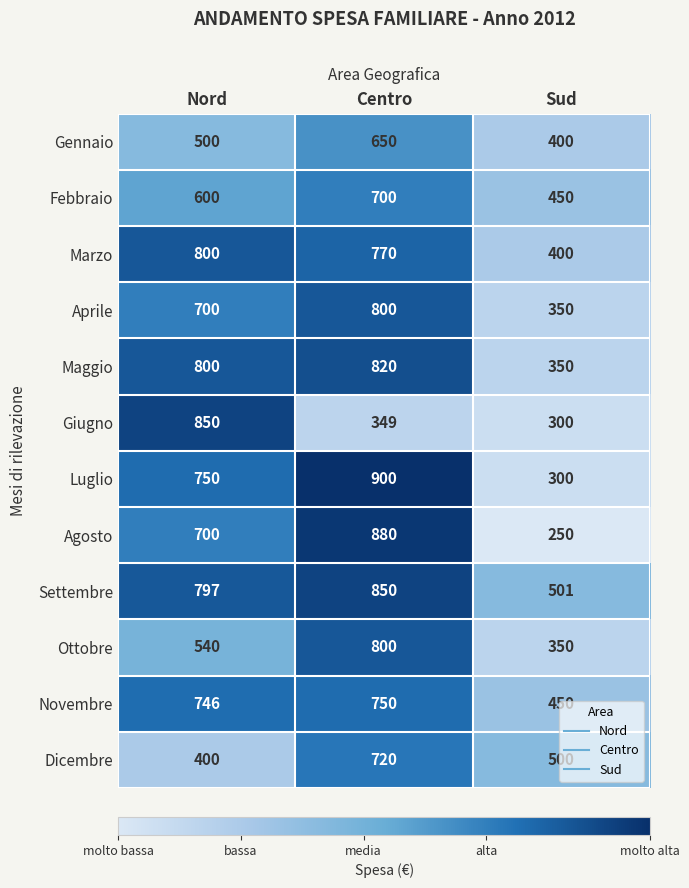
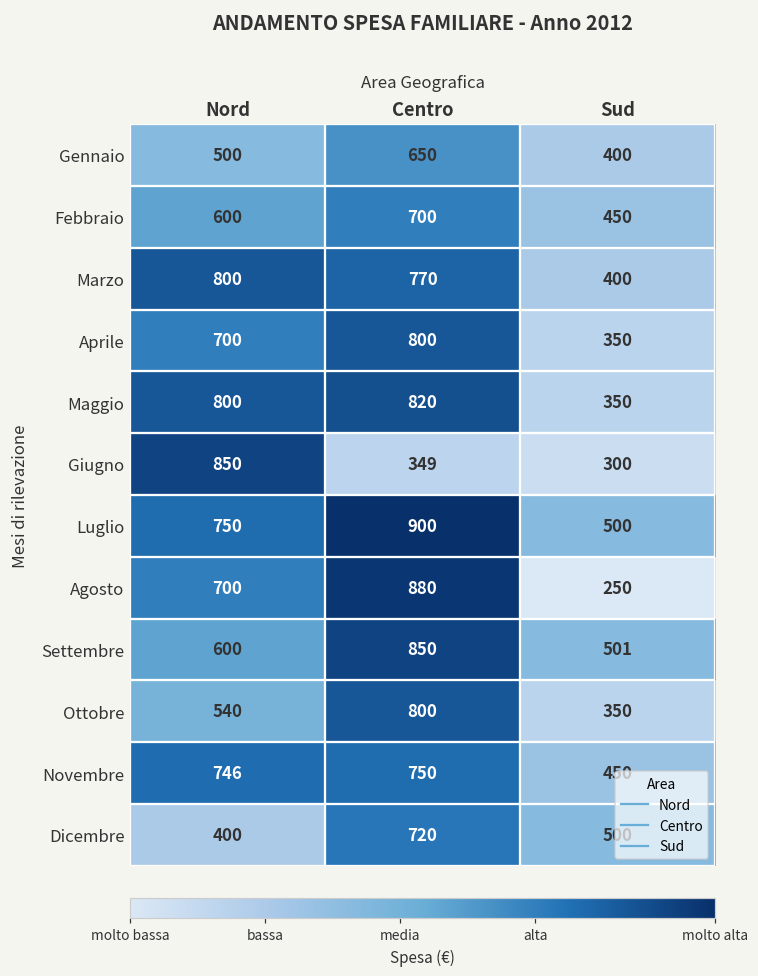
  {
    "Gennaio": {
      "Nord": 500,
      "Centro": 650,
      "Sud": 400
    },
    "Febbraio": {
      "Nord": 600,
      "Centro": 700,
      "Sud": 450
    },
    "Marzo": {
      "Nord": 800,
      "Centro": 770,
      "Sud": 400
    },
    "Aprile": {
      "Nord": 700,
      "Centro": 800,
      "Sud": 350
    },
    "Maggio": {
      "Nord": 800,
      "Centro": 820,
      "Sud": 350
    },
    "Giugno": {
      "Nord": 850,
      "Centro": 349,
      "Sud": 300
    },
    "Luglio": {
      "Nord": 750,
      "Centro": 900,
-     "Sud": 300
+     "Sud": 500
    },
    "Agosto": {
      "Nord": 700,
      "Centro": 880,
      "Sud": 250
    },
    "Settembre": {
-     "Nord": 797,
+     "Nord": 600,
      "Centro": 850,
      "Sud": 501
    },
    "Ottobre": {
      "Nord": 540,
      "Centro": 800,
      "Sud": 350
    },
    "Novembre": {
      "Nord": 746,
      "Centro": 750
    },
    "Dicembre": {
      "Nord": 400,
      "Centro": 720
    }
  }
